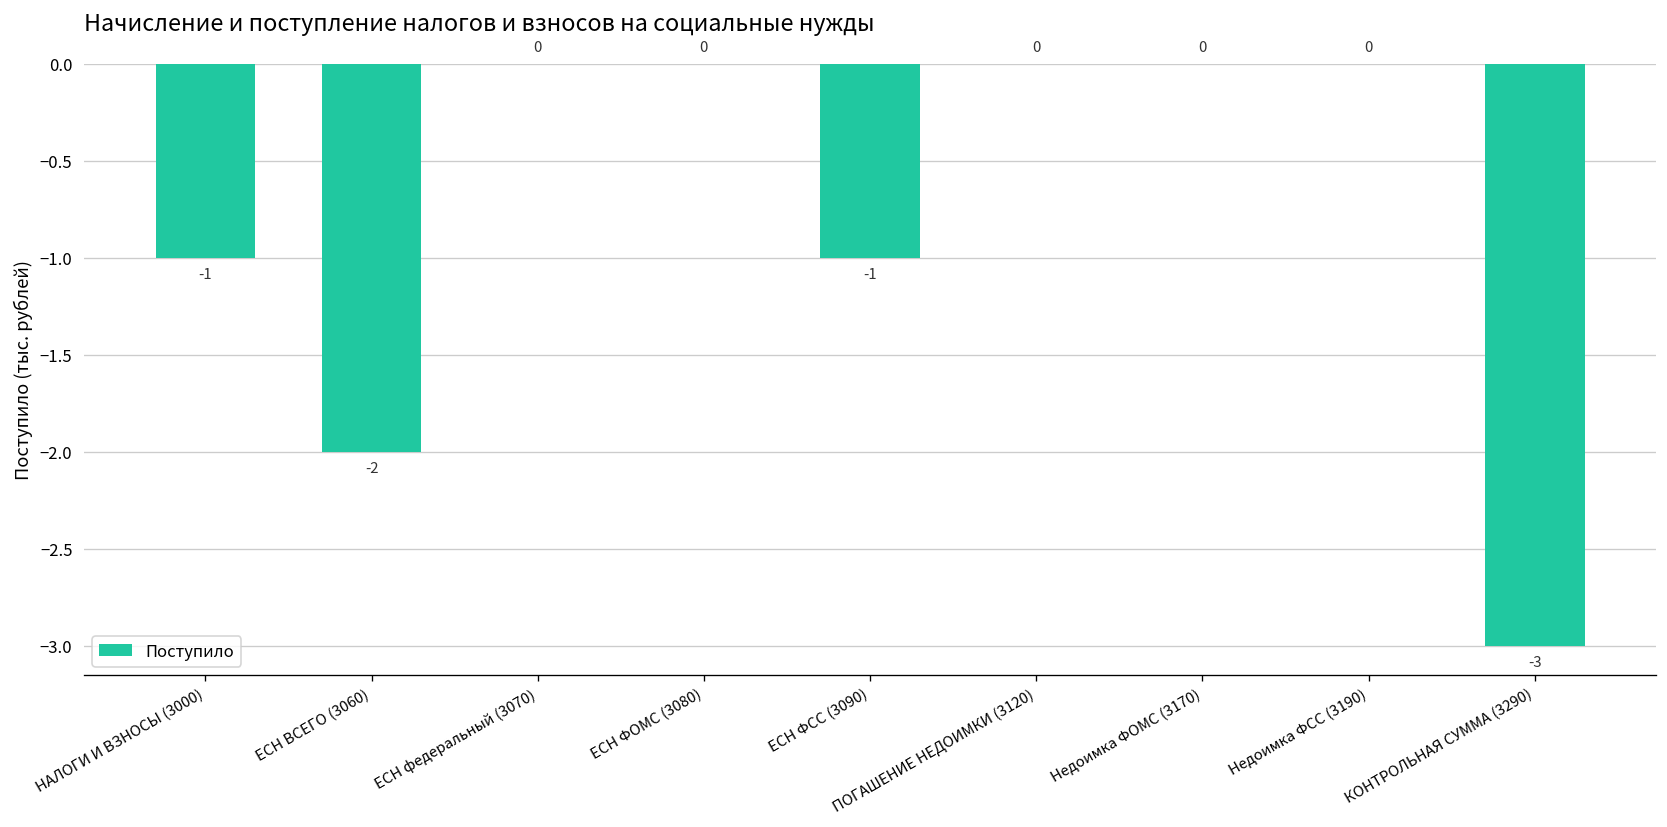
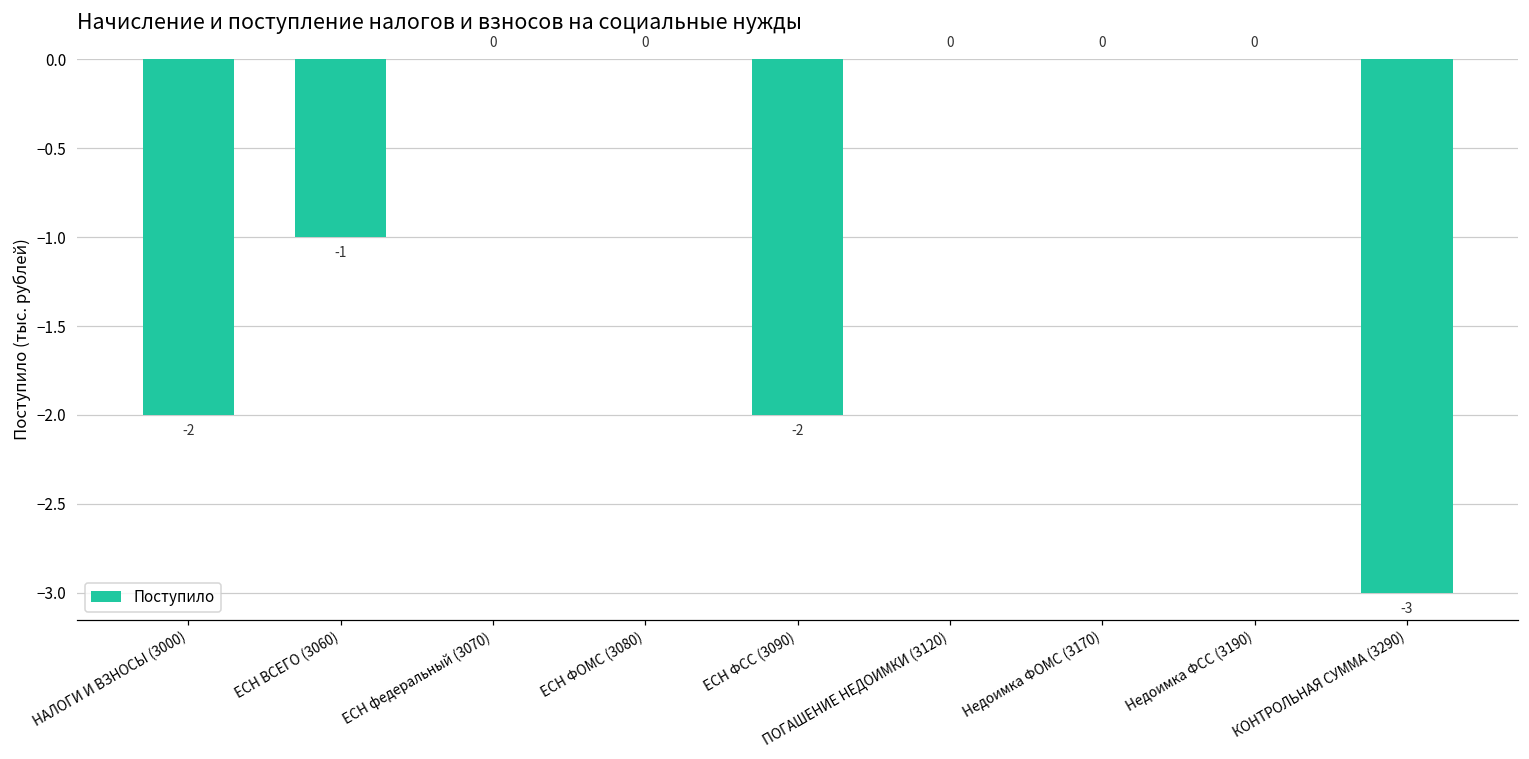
  {
-   "НАЛОГИ И ВЗНОСЫ (3000)": -1,
-   "ЕСН ВСЕГО (3060)": -2,
+   "НАЛОГИ И ВЗНОСЫ (3000)": -2,
+   "ЕСН ВСЕГО (3060)": -1,
    "ЕСН федеральный (3070)": 0,
    "ЕСН ФОМС (3080)": 0,
-   "ЕСН ФСС (3090)": -1,
+   "ЕСН ФСС (3090)": -2,
    "ПОГАШЕНИЕ НЕДОИМКИ (3120)": 0,
    "Недоимка ФОМС (3170)": 0,
    "Недоимка ФСС (3190)": 0,
    "КОНТРОЛЬНАЯ СУММА (3290)": -3
  }
